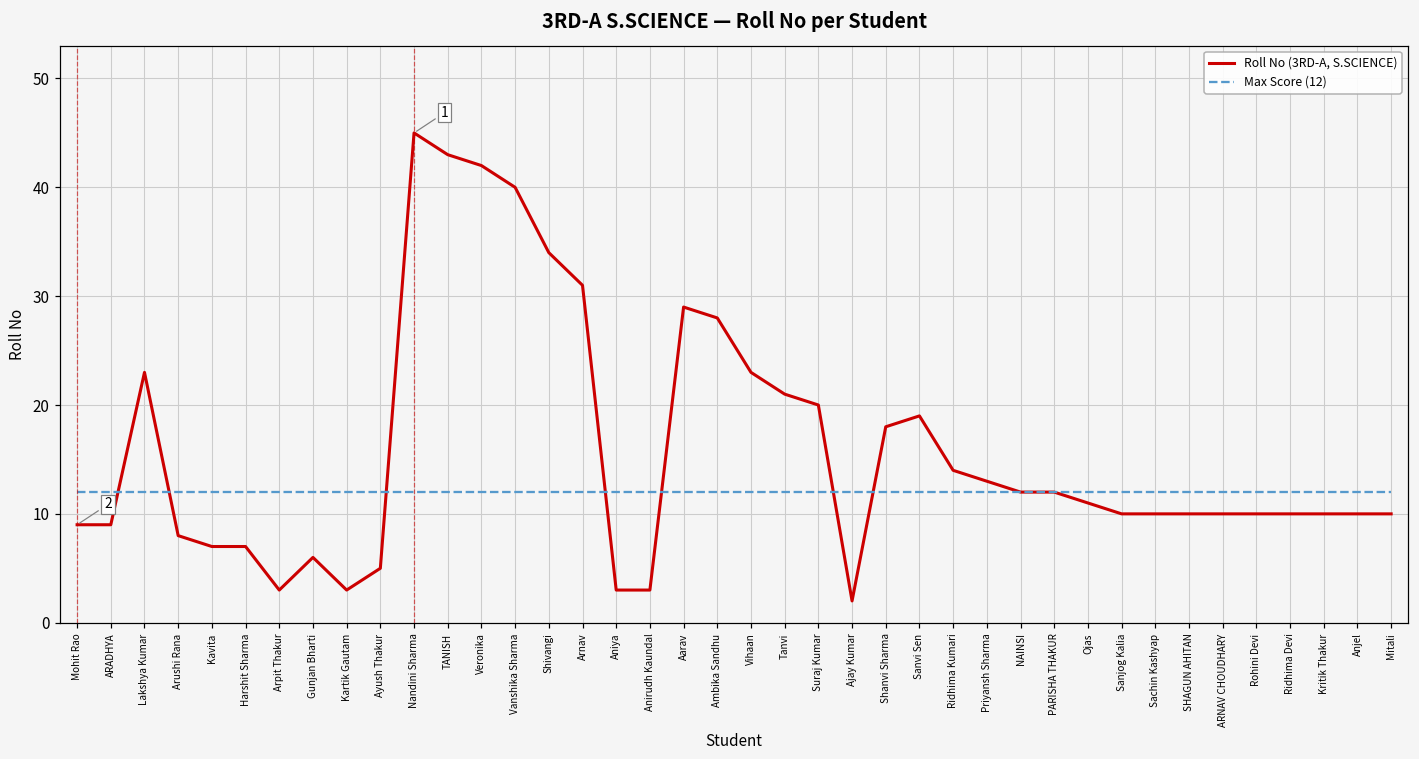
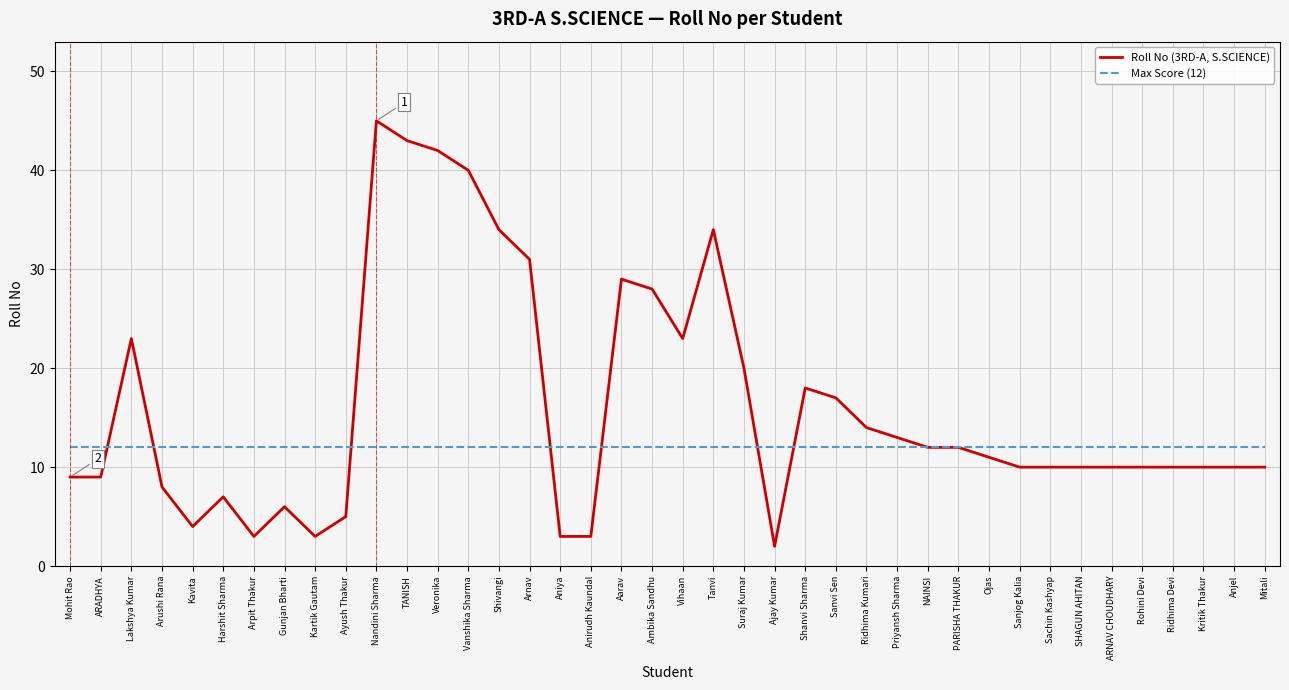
  {
    "Roll No (3RD-A, S.SCIENCE)": {
      "Mohit Rao": 9,
      "Lakshya Kumar": 23,
      "Arushi Rana": 8,
-     "Kavita": 7,
+     "Kavita": 4,
      "Harshit Sharma": 7,
      "Arpit Thakur": 3,
      "Gunjan Bharti": 6,
      "Kartik Gautam": 3,
      "Ayush Thakur": 5,
      "TANISH": 43,
      "Veronika": 42,
      "Vanshika Sharma": 40,
      "Shivangi": 34,
      "Arnav": 31,
      "Aniya": 3,
      "Anirudh Kaundal": 3,
      "Aarav": 29,
      "Ambika Sandhu": 28,
      "Vihaan": 23,
-     "Tanvi": 21,
+     "Tanvi": 34,
      "Suraj Kumar": 20,
      "Ajay Kumar": 2,
      "Shanvi Sharma": 18,
-     "Sanvi Sen": 19,
+     "Sanvi Sen": 17,
      "Ridhima Kumari": 14,
      "Priyansh Sharma": 13,
      "Ojas": 11,
      "Sanjog Kalia": 10,
      "Sachin Kashyap": 10,
      "SHAGUN AHITAN": 10,
      "ARNAV CHOUDHARY": 10,
      "Rohini Devi": 10,
      "Ridhima Devi": 10,
      "Kritik Thakur": 10,
      "Anjel": 10,
      "Mitali": 10
    },
    "Max Score (12)": {
      "Mohit Rao": 12,
      "ARADHYA": 12,
      "Lakshya Kumar": 12,
      "Arushi Rana": 12,
      "Kavita": 12,
      "Harshit Sharma": 12,
      "Arpit Thakur": 12,
      "Gunjan Bharti": 12,
      "Kartik Gautam": 12,
      "Ayush Thakur": 12,
      "Nandini Sharma": 12,
      "TANISH": 12,
      "Veronika": 12,
      "Vanshika Sharma": 12,
      "Shivangi": 12,
      "Arnav": 12,
      "Aniya": 12,
      "Anirudh Kaundal": 12,
      "Aarav": 12,
      "Ambika Sandhu": 12,
      "Vihaan": 12,
      "Tanvi": 12,
      "Suraj Kumar": 12,
      "Ajay Kumar": 12,
      "Shanvi Sharma": 12,
      "Sanvi Sen": 12,
      "Ridhima Kumari": 12,
      "Priyansh Sharma": 12,
      "Ojas": 12,
      "Sanjog Kalia": 12,
      "Sachin Kashyap": 12,
      "SHAGUN AHITAN": 12,
      "ARNAV CHOUDHARY": 12,
      "Rohini Devi": 12,
      "Ridhima Devi": 12,
      "Kritik Thakur": 12,
      "Anjel": 12,
      "Mitali": 12
    }
  }
